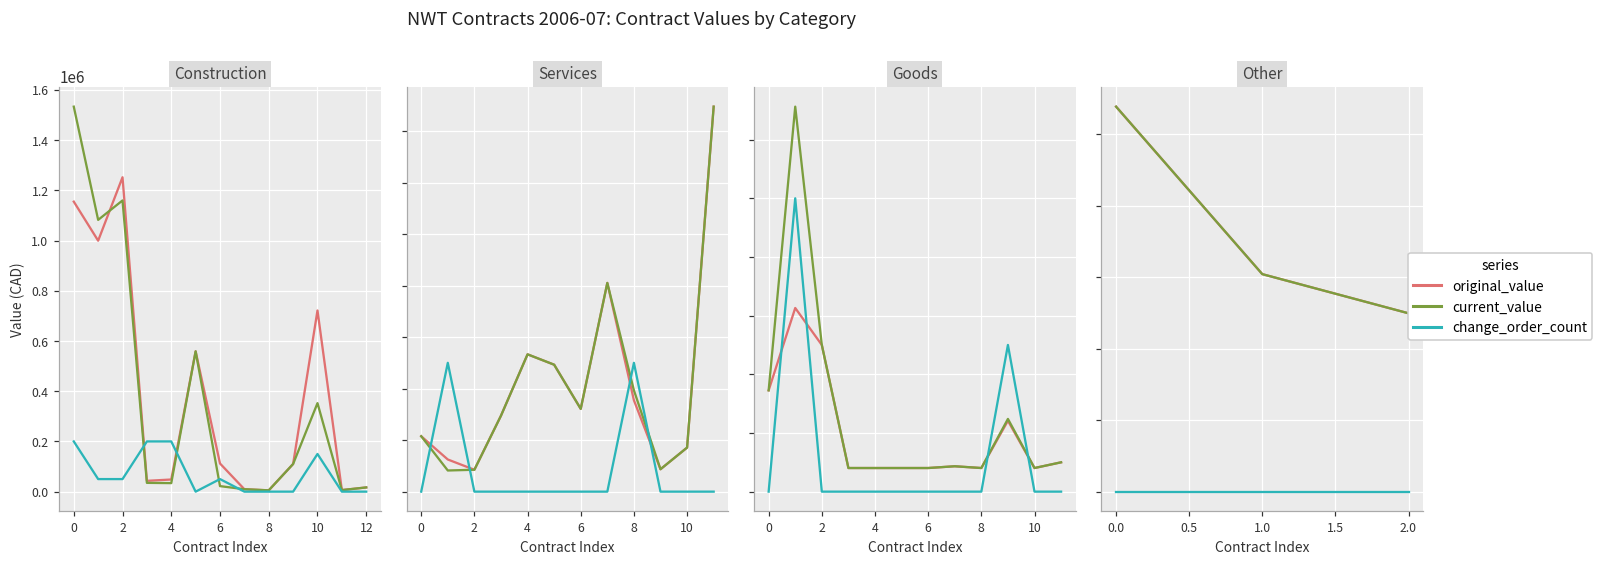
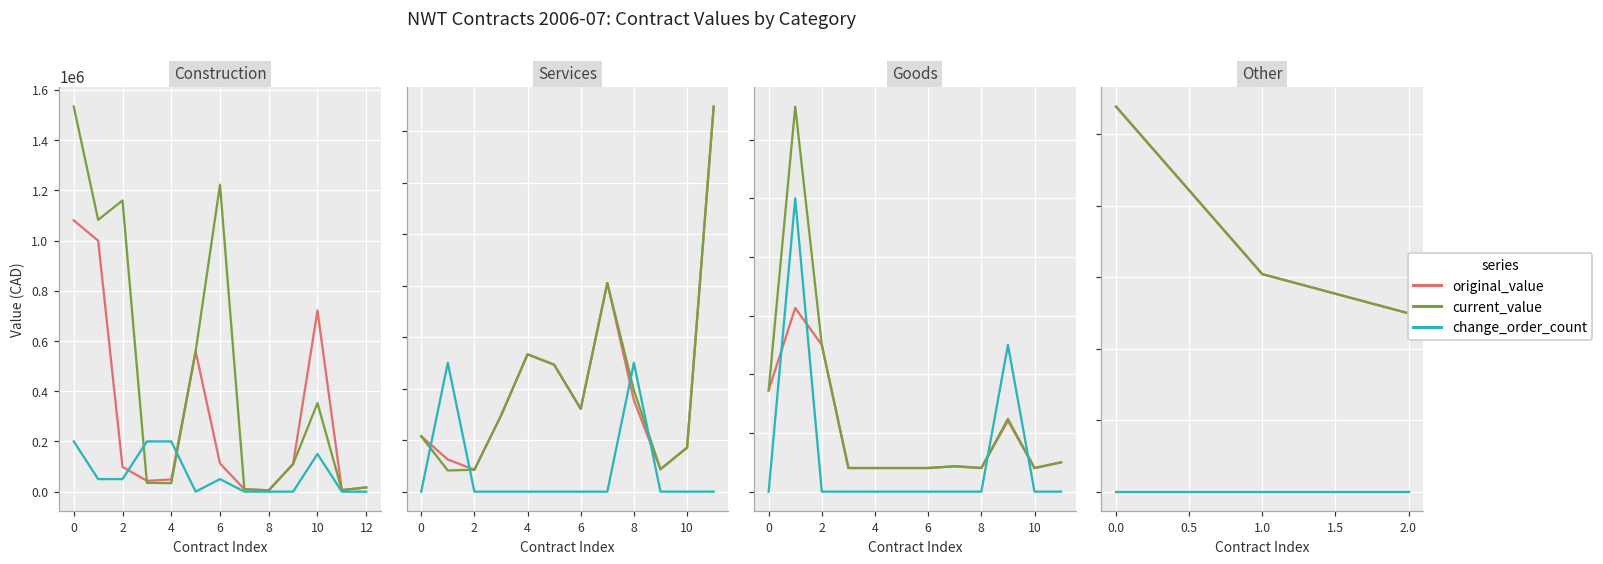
  {
    "Construction": {
      "original_value": {
-       "0": 1150000,
-       "2": 1250000,
+       "0": 1080000,
+       "2": 100000,
        "4": 50000,
        "6": 110000,
        "10": 720000
      },
      "current_value": {
        "0": 1530000,
        "2": 1160000,
        "4": 30000,
-       "6": 20000,
+       "6": 1220000,
        "10": 350000
      },
      "change_order_count": {
        "0": 200000,
        "2": 50000,
        "4": 200000,
        "6": 50000,
        "10": 150000,
        "12": 0
      }
    }
  }
